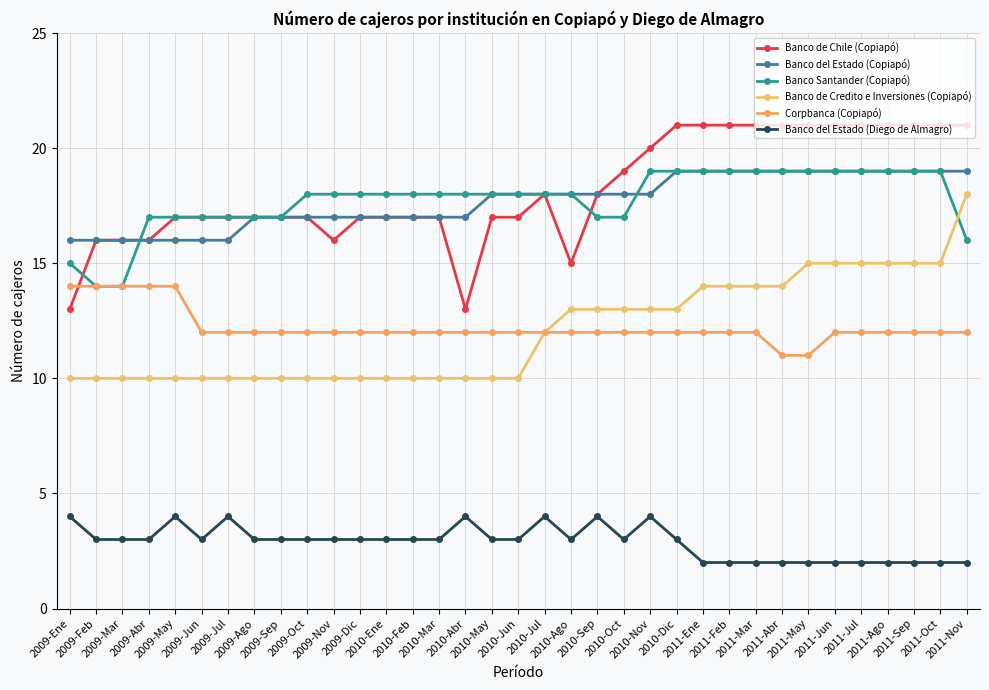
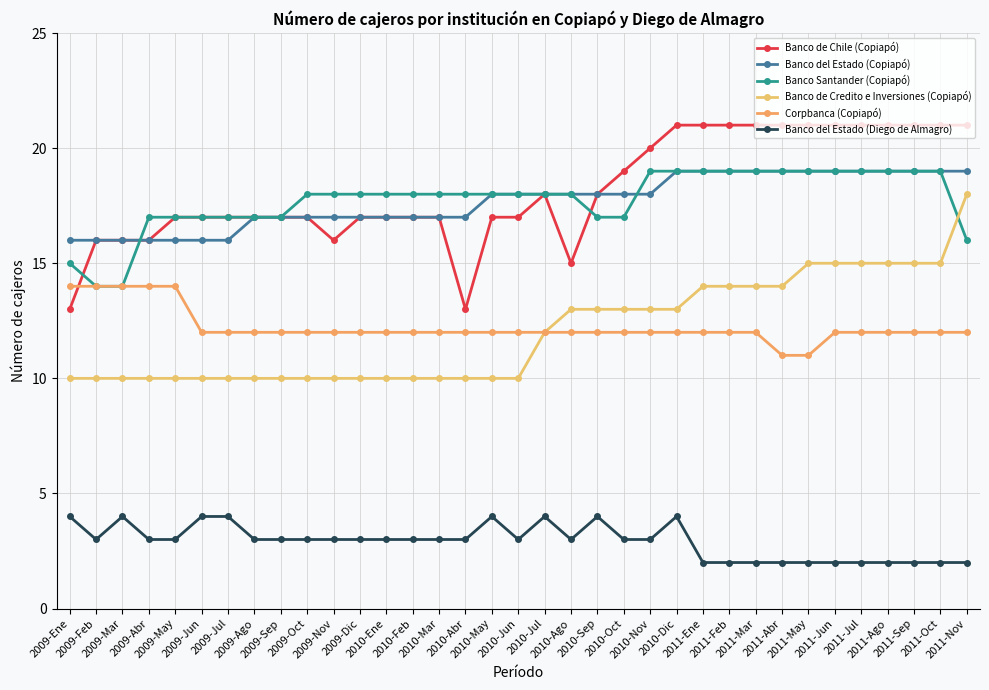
  {
    "Banco de Chile (Copiapó)": {
      "2009-Ene": 13,
      "2009-Nov": 16,
      "2010-Abr": 13,
      "2010-May": 17,
      "2010-Jun": 17,
      "2010-Ago": 15,
      "2010-Oct": 19,
      "2010-Nov": 20,
      "2010-Dic": 21,
      "2011-Ene": 21,
      "2011-Feb": 21
    },
    "Banco del Estado (Diego de Almagro)": {
      "2009-Ene": 4,
      "2009-Feb": 3,
-     "2009-Mar": 3,
+     "2009-Mar": 4,
      "2009-Abr": 3,
-     "2009-May": 4,
-     "2009-Jun": 3,
+     "2009-May": 3,
+     "2009-Jun": 4,
      "2009-Jul": 4,
      "2009-Ago": 3,
      "2009-Sep": 3,
      "2009-Oct": 3,
      "2009-Nov": 3,
      "2009-Dic": 3,
      "2010-Ene": 3,
      "2010-Feb": 3,
      "2010-Mar": 3,
-     "2010-Abr": 4,
-     "2010-May": 3,
+     "2010-Abr": 3,
+     "2010-May": 4,
      "2010-Jun": 3,
      "2010-Jul": 4,
      "2010-Ago": 3,
      "2010-Sep": 4,
      "2010-Oct": 3,
-     "2010-Nov": 4,
-     "2010-Dic": 3,
+     "2010-Nov": 3,
+     "2010-Dic": 4,
      "2011-Ene": 2,
      "2011-Feb": 2,
      "2011-Mar": 2,
      "2011-Abr": 2,
      "2011-May": 2,
      "2011-Jun": 2,
      "2011-Jul": 2,
      "2011-Ago": 2,
      "2011-Sep": 2,
      "2011-Oct": 2,
      "2011-Nov": 2
    }
  }
